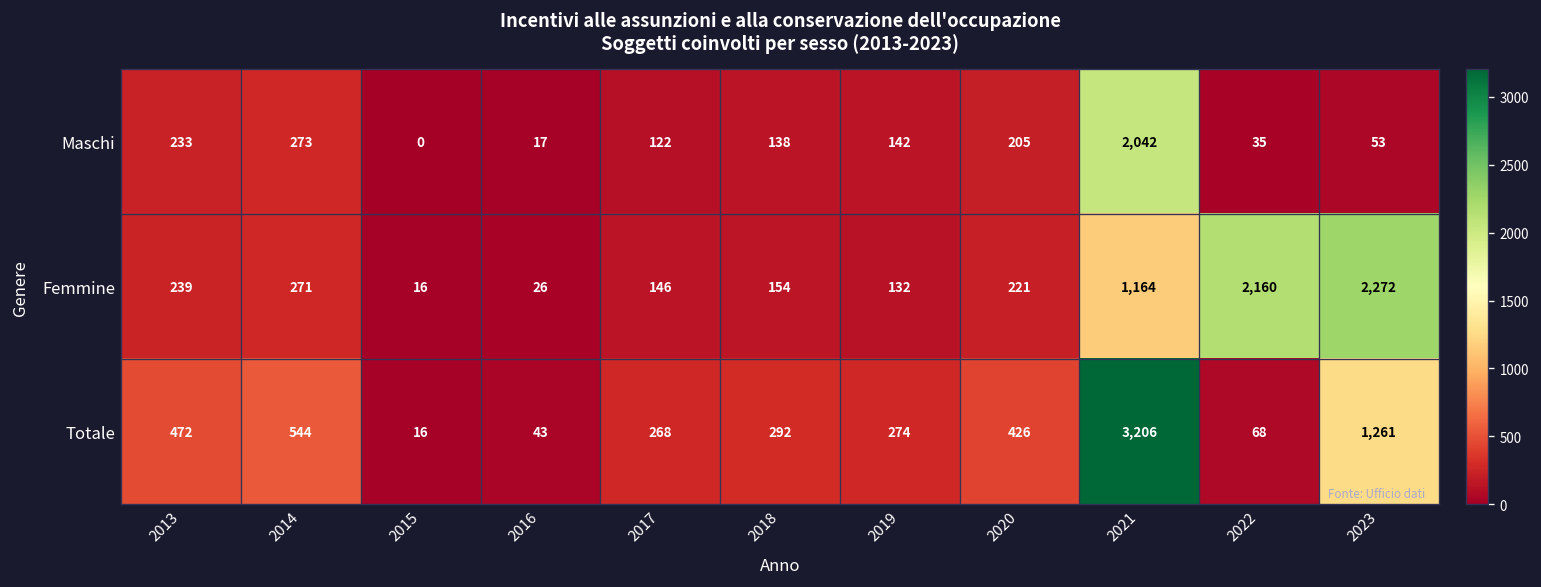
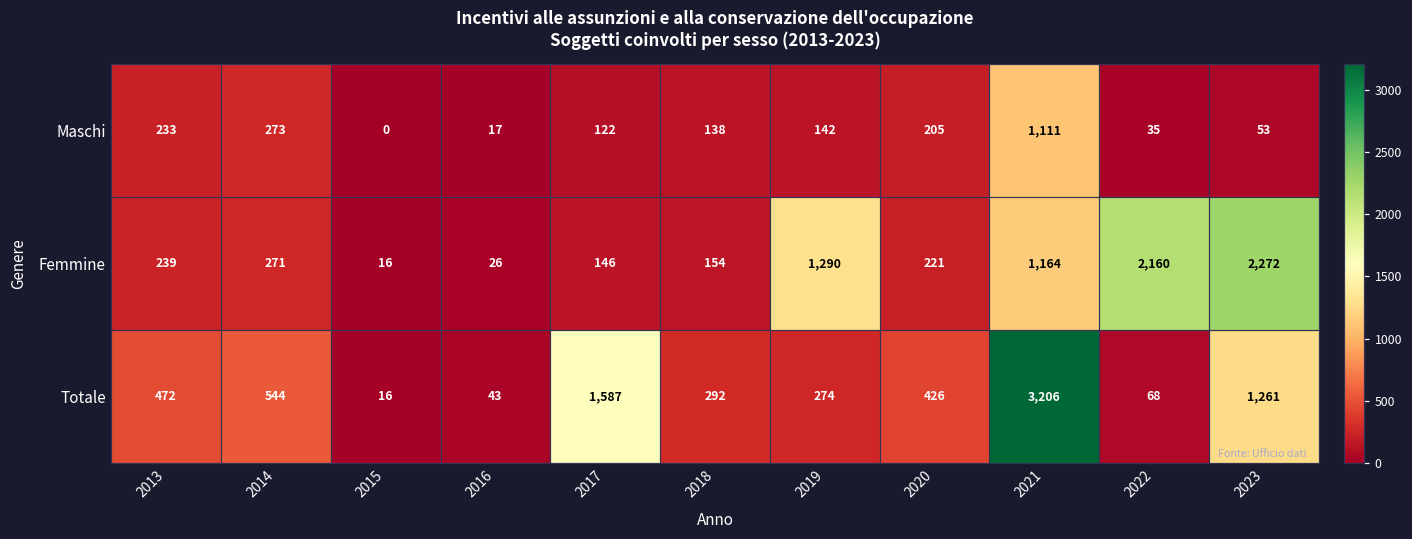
  {
    "Maschi": {
      "2013": "233",
      "2014": "273",
      "2015": "0",
      "2016": "17",
      "2017": "122",
      "2018": "138",
      "2019": "142",
      "2020": "205",
-     "2021": "2,042",
+     "2021": "1,111",
      "2022": "35",
      "2023": "53"
    },
    "Femmine": {
      "2013": "239",
      "2014": "271",
      "2015": "16",
      "2016": "26",
      "2017": "146",
      "2018": "154",
-     "2019": "132",
+     "2019": "1,290",
      "2020": "221",
      "2021": "1,164",
      "2022": "2,160",
      "2023": "2,272"
    },
    "Totale": {
      "2013": "472",
      "2014": "544",
      "2015": "16",
      "2016": "43",
-     "2017": "268",
+     "2017": "1,587",
      "2018": "292",
      "2019": "274",
      "2020": "426",
      "2021": "3,206",
      "2022": "68"
    }
  }
